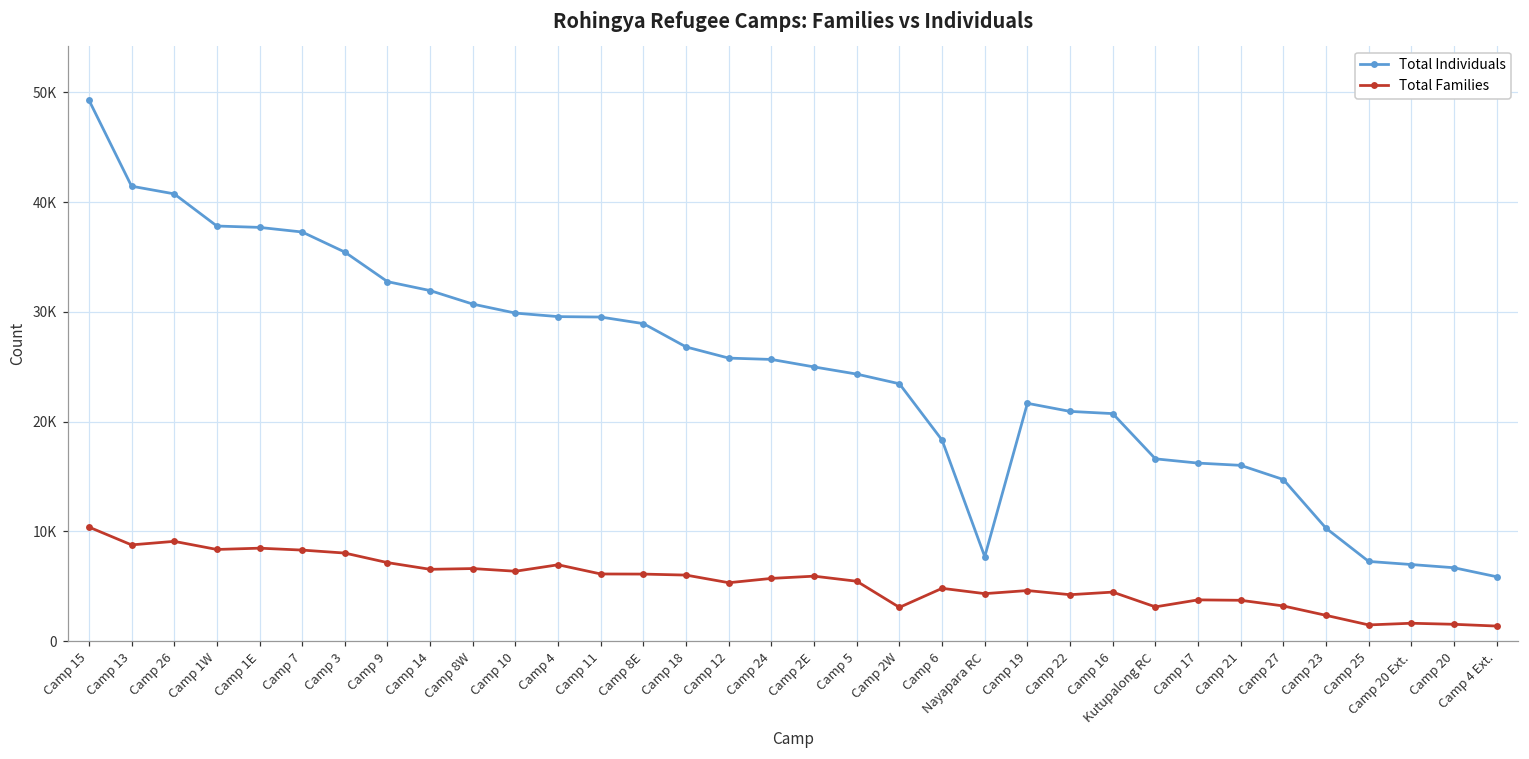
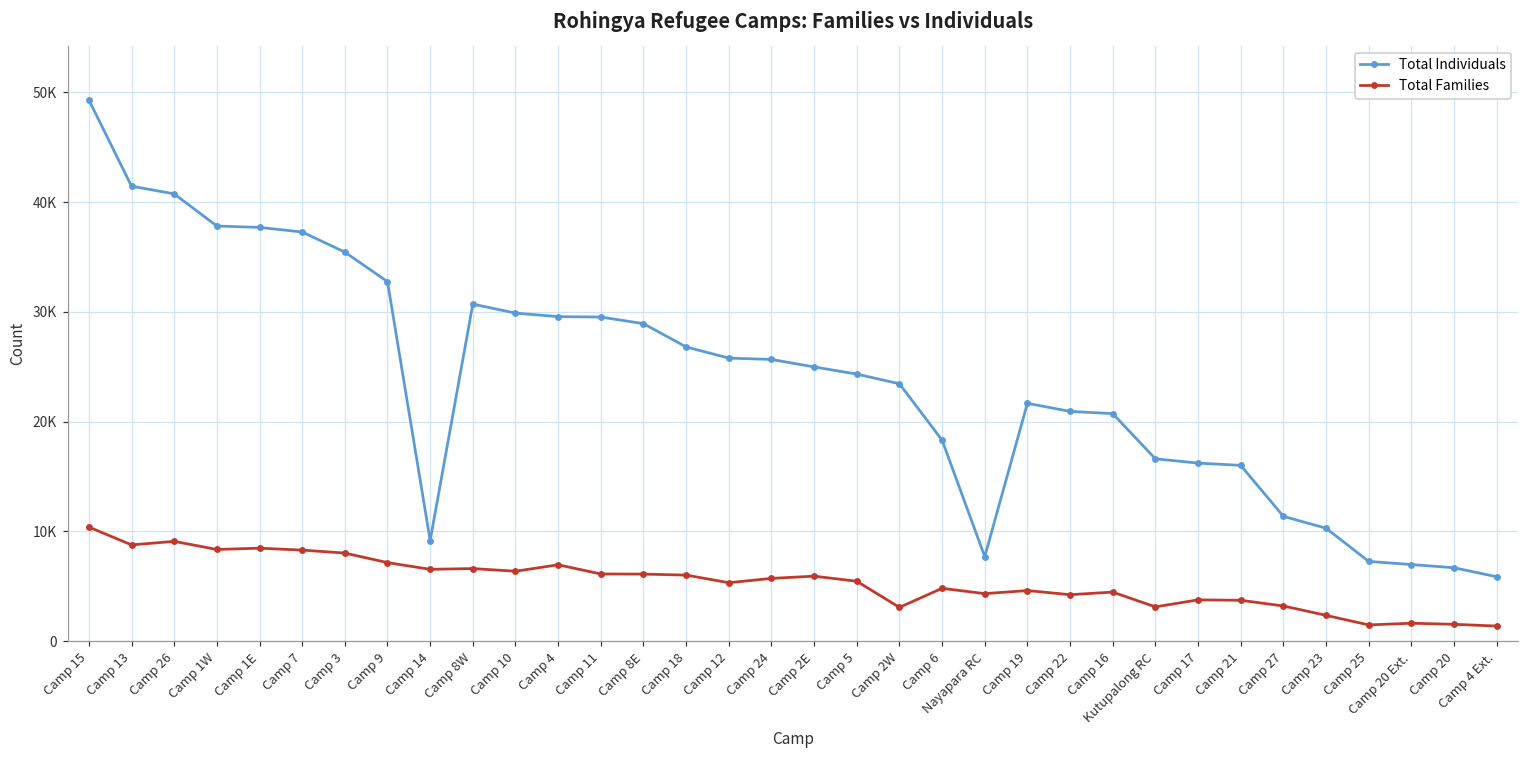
  {
    "Total Individuals": {
      "Camp 15": 49000,
      "Camp 13": 41000,
      "Camp 26": 41000,
      "Camp 1W": 38000,
      "Camp 1E": 38000,
      "Camp 7": 37000,
      "Camp 3": 35000,
      "Camp 9": 33000,
-     "Camp 14": 32000,
+     "Camp 14": 9000,
      "Camp 8W": 31000,
      "Camp 10": 30000,
      "Camp 4": 30000,
      "Camp 11": 30000,
      "Camp 8E": 29000,
      "Camp 18": 27000,
      "Camp 12": 26000,
      "Camp 24": 26000,
      "Camp 2E": 25000,
      "Camp 5": 24000,
      "Camp 2W": 23000,
      "Camp 6": 18000,
      "Nayapara RC": 8000,
      "Camp 19": 22000,
      "Camp 22": 21000,
      "Camp 16": 21000,
      "Kutupalong RC": 17000,
      "Camp 17": 16000,
      "Camp 21": 16000,
-     "Camp 27": 15000,
+     "Camp 27": 11000,
      "Camp 23": 10000,
      "Camp 25": 7000,
      "Camp 20 Ext.": 7000,
      "Camp 20": 7000,
      "Camp 4 Ext.": 6000
    },
    "Total Families": {
      "Camp 15": 10000,
      "Camp 13": 9000,
      "Camp 26": 9000,
      "Camp 1W": 8000,
      "Camp 1E": 8000,
      "Camp 7": 8000,
      "Camp 3": 8000,
      "Camp 9": 7000,
      "Camp 14": 7000,
      "Camp 8W": 7000,
      "Camp 10": 6000,
      "Camp 4": 7000,
      "Camp 11": 6000,
      "Camp 8E": 6000,
      "Camp 18": 6000,
      "Camp 12": 5000,
      "Camp 24": 6000,
      "Camp 2E": 6000,
      "Camp 5": 5000,
      "Camp 2W": 3000,
      "Camp 6": 5000,
      "Nayapara RC": 4000,
      "Camp 19": 5000,
      "Camp 22": 4000,
      "Camp 16": 4000,
      "Kutupalong RC": 3000,
      "Camp 17": 4000,
      "Camp 21": 4000,
      "Camp 27": 3000,
      "Camp 23": 2000,
      "Camp 25": 1000,
      "Camp 20 Ext.": 2000,
      "Camp 20": 2000,
      "Camp 4 Ext.": 1000
    }
  }
